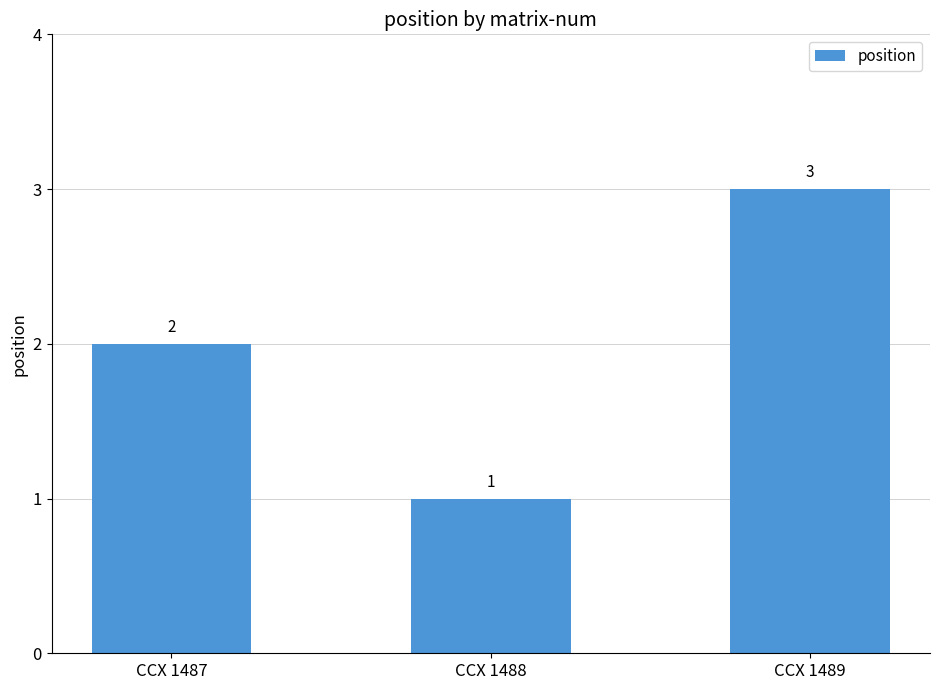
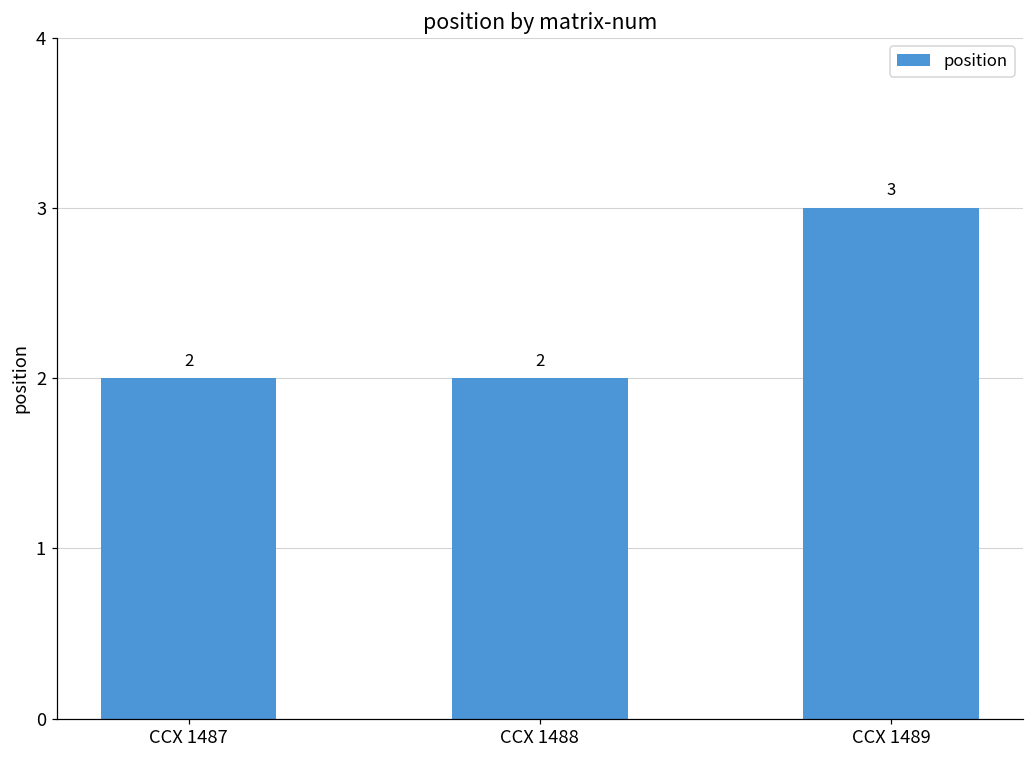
  {
    "CCX 1487": 2,
-   "CCX 1488": 1,
+   "CCX 1488": 2,
    "CCX 1489": 3
  }
